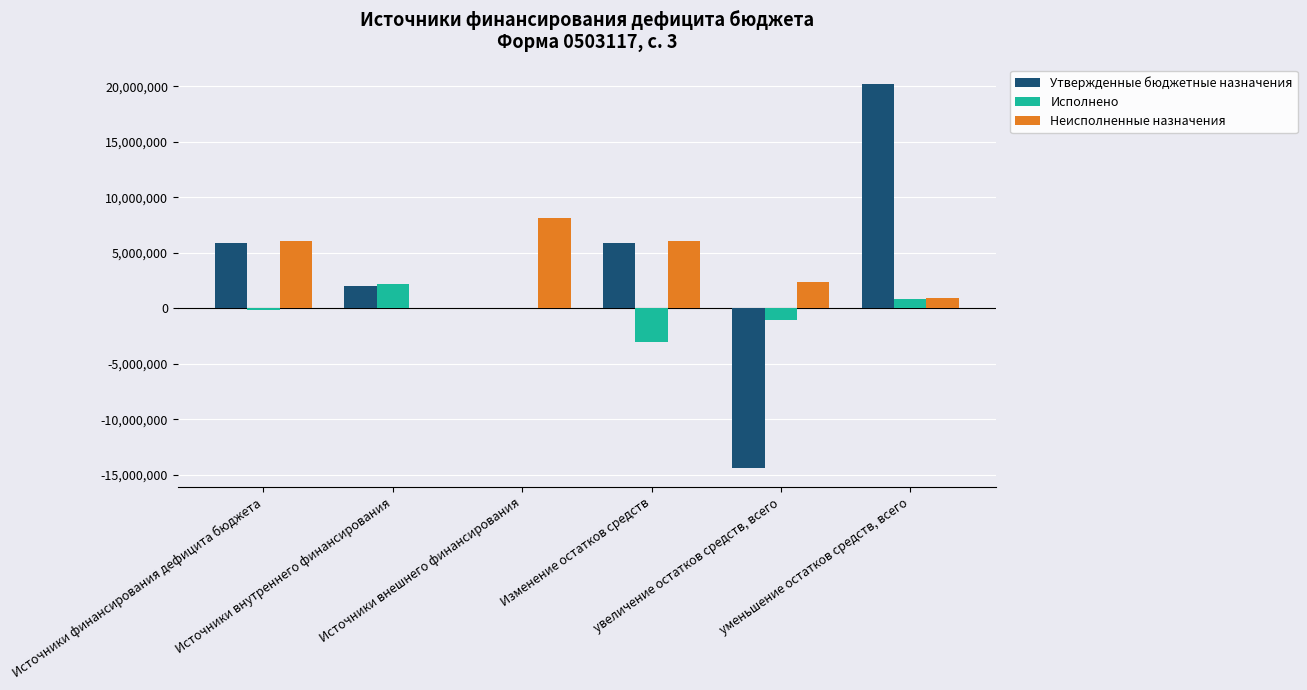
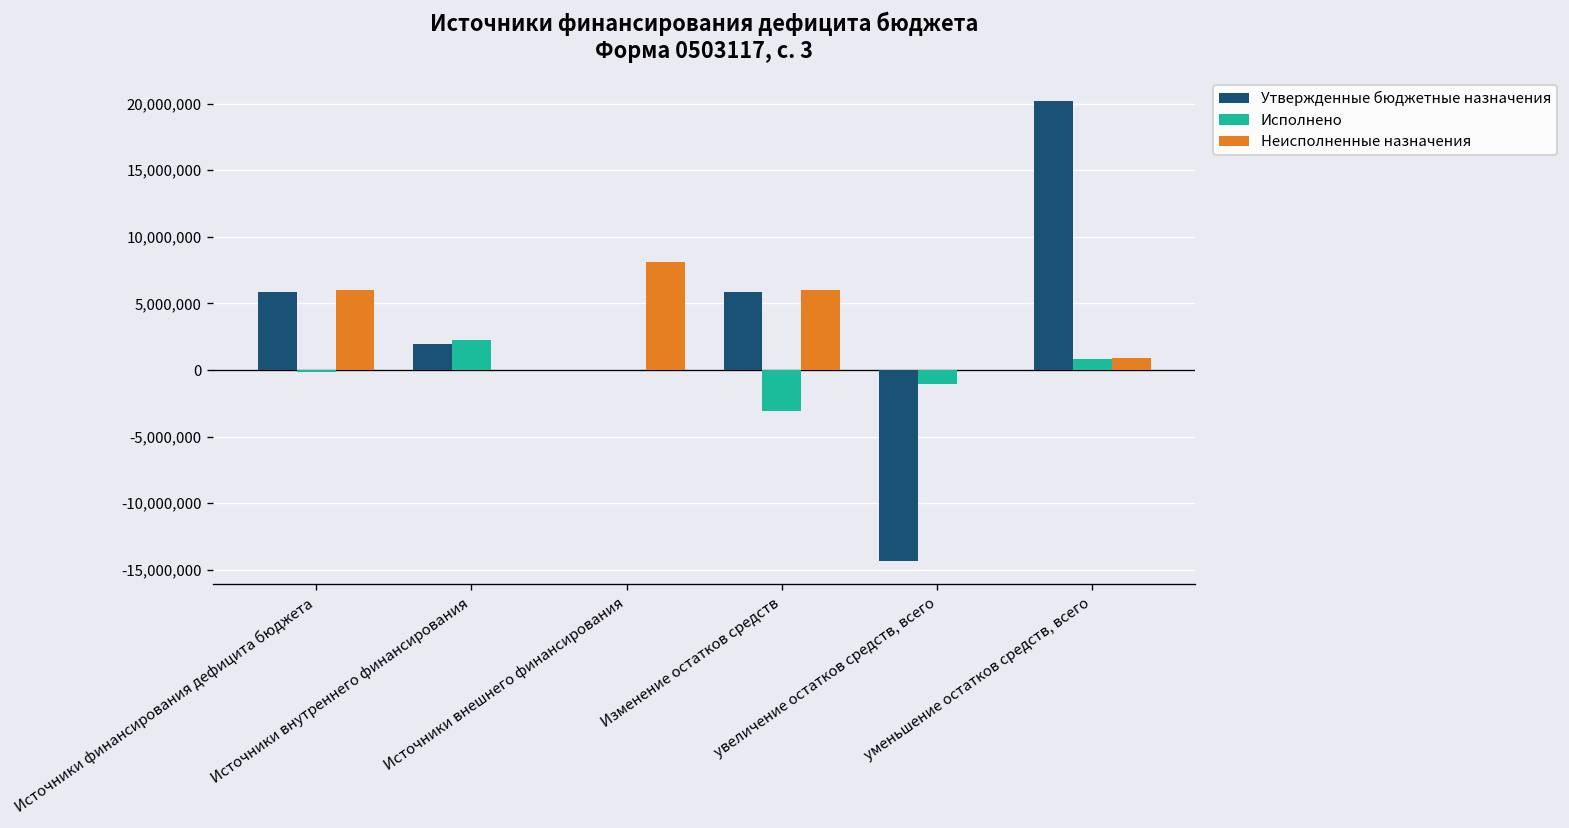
  {
    "Утвержденные бюджетные назначения": {
      "Источники финансирования дефицита бюджета": "5,900,000",
      "Источники внутреннего финансирования": "2,000,000",
      "Источники внешнего финансирования": "0",
      "Изменение остатков средств": "5,900,000",
      "увеличение остатков средств, всего": "-14,400,000",
      "уменьшение остатков средств, всего": "20,200,000"
    },
    "Исполнено": {
      "Источники внутреннего финансирования": "2,200,000",
      "Источники внешнего финансирования": "0",
      "Изменение остатков средств": "-3,000,000",
      "увеличение остатков средств, всего": "-1,000,000",
      "уменьшение остатков средств, всего": "900,000"
    },
    "Неисполненные назначения": {
      "Источники финансирования дефицита бюджета": "6,000,000",
      "Источники внутреннего финансирования": "0",
      "Источники внешнего финансирования": "8,100,000",
      "Изменение остатков средств": "6,000,000",
-     "увеличение остатков средств, всего": "2,400,000",
+     "увеличение остатков средств, всего": "0",
      "уменьшение остатков средств, всего": "900,000"
    }
  }
